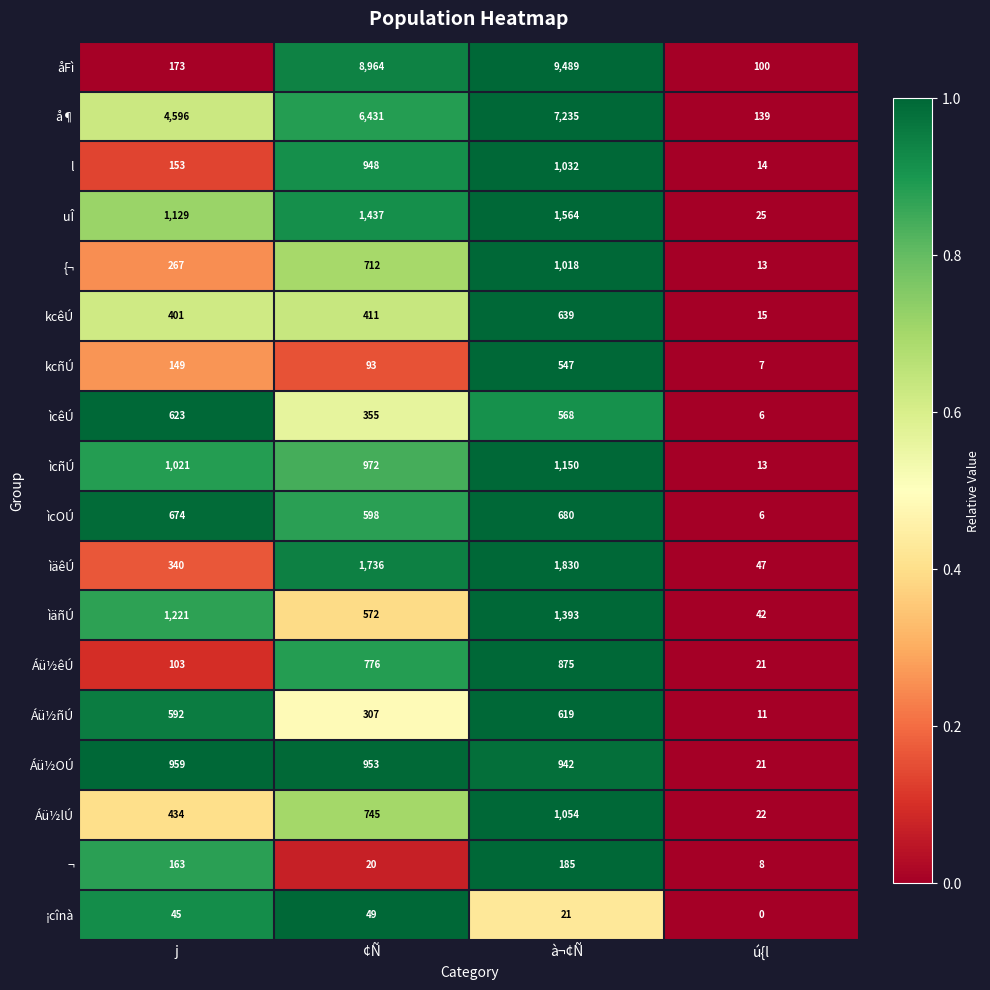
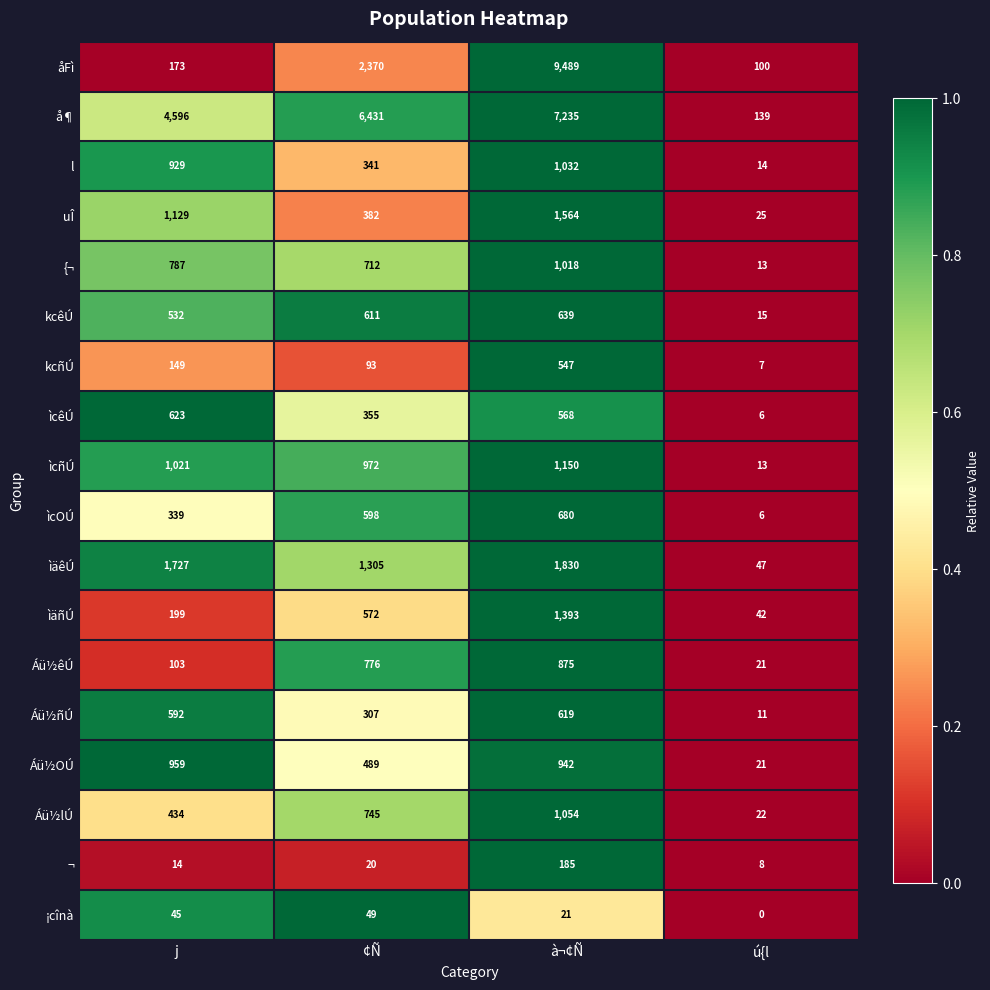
  {
    "åFì": {
      "j": "173",
-     "¢Ñ": "8,964",
+     "¢Ñ": "2,370",
      "à¬¢Ñ": "9,489",
      "ú{l": "100"
    },
    "å¶": {
      "j": "4,596",
      "¢Ñ": "6,431",
      "à¬¢Ñ": "7,235",
      "ú{l": "139"
    },
    "l": {
-     "j": "153",
-     "¢Ñ": "948",
+     "j": "929",
+     "¢Ñ": "341",
      "à¬¢Ñ": "1,032",
      "ú{l": "14"
    },
    "uÎ": {
      "j": "1,129",
-     "¢Ñ": "1,437",
+     "¢Ñ": "382",
      "à¬¢Ñ": "1,564",
      "ú{l": "25"
    },
    "{¬": {
-     "j": "267",
+     "j": "787",
      "¢Ñ": "712",
      "à¬¢Ñ": "1,018",
      "ú{l": "13"
    },
    "kcêÚ": {
-     "j": "401",
-     "¢Ñ": "411",
+     "j": "532",
+     "¢Ñ": "611",
      "à¬¢Ñ": "639",
      "ú{l": "15"
    },
    "kcñÚ": {
      "j": "149",
      "¢Ñ": "93",
      "à¬¢Ñ": "547",
      "ú{l": "7"
    },
    "ìcêÚ": {
      "j": "623",
      "¢Ñ": "355",
      "à¬¢Ñ": "568",
      "ú{l": "6"
    },
    "ìcñÚ": {
      "j": "1,021",
      "¢Ñ": "972",
      "à¬¢Ñ": "1,150",
      "ú{l": "13"
    },
    "ìcOÚ": {
-     "j": "674",
+     "j": "339",
      "¢Ñ": "598",
      "à¬¢Ñ": "680",
      "ú{l": "6"
    },
    "ìäêÚ": {
-     "j": "340",
-     "¢Ñ": "1,736",
+     "j": "1,727",
+     "¢Ñ": "1,305",
      "à¬¢Ñ": "1,830",
      "ú{l": "47"
    },
    "ìäñÚ": {
-     "j": "1,221",
+     "j": "199",
      "¢Ñ": "572",
      "à¬¢Ñ": "1,393",
      "ú{l": "42"
    },
    "Áü½êÚ": {
      "j": "103",
      "¢Ñ": "776",
      "à¬¢Ñ": "875",
      "ú{l": "21"
    },
    "Áü½ñÚ": {
      "j": "592",
      "¢Ñ": "307",
      "à¬¢Ñ": "619",
      "ú{l": "11"
    },
    "Áü½OÚ": {
      "j": "959",
-     "¢Ñ": "953",
+     "¢Ñ": "489",
      "à¬¢Ñ": "942",
      "ú{l": "21"
    },
    "Áü½lÚ": {
      "j": "434",
      "¢Ñ": "745",
      "à¬¢Ñ": "1,054",
      "ú{l": "22"
    },
    "¬": {
-     "j": "163",
+     "j": "14",
      "¢Ñ": "20",
      "à¬¢Ñ": "185",
      "ú{l": "8"
    },
    "¡cînà": {
      "j": "45",
      "¢Ñ": "49",
      "à¬¢Ñ": "21",
      "ú{l": "0"
    }
  }
